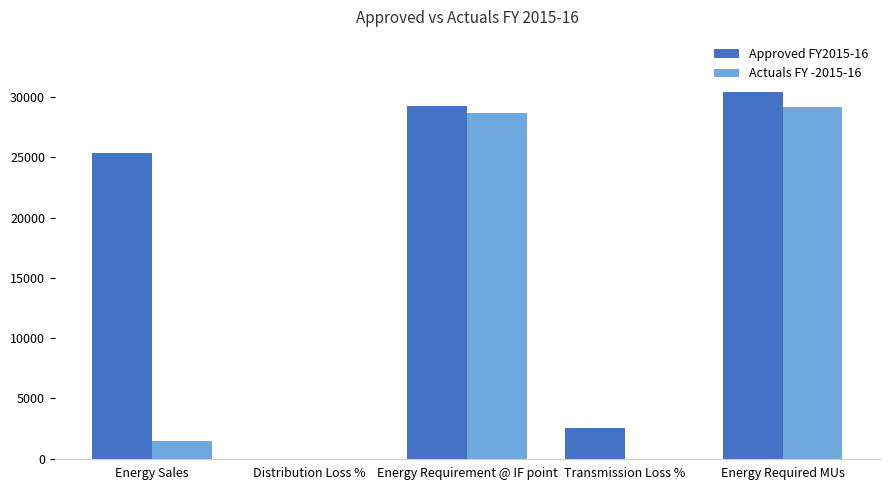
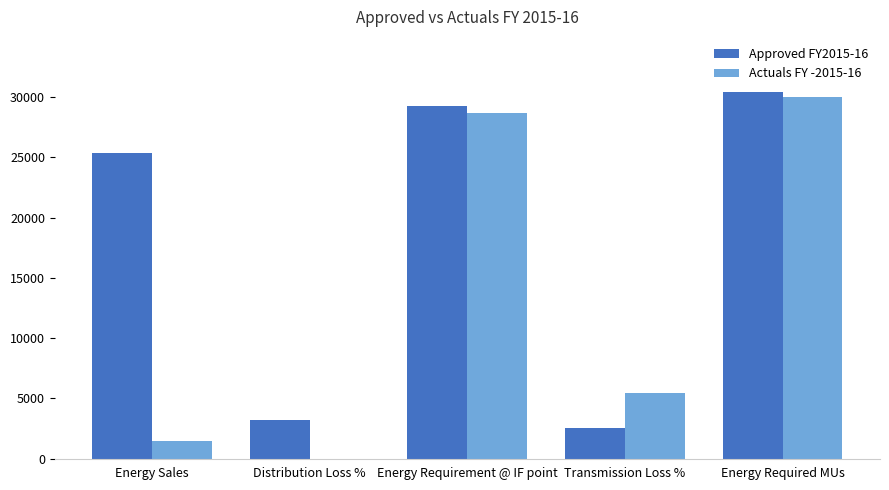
  {
    "Approved FY2015-16": {
      "Energy Sales": 25300,
-     "Distribution Loss %": 0,
+     "Distribution Loss %": 3200,
      "Energy Requirement @ IF point": 29300,
      "Transmission Loss %": 2500,
      "Energy Required MUs": 30400
    },
    "Actuals FY -2015-16": {
      "Energy Sales": 1400,
      "Energy Requirement @ IF point": 28600,
-     "Transmission Loss %": 0,
-     "Energy Required MUs": 29200
+     "Transmission Loss %": 5500,
+     "Energy Required MUs": 30000
    }
  }
